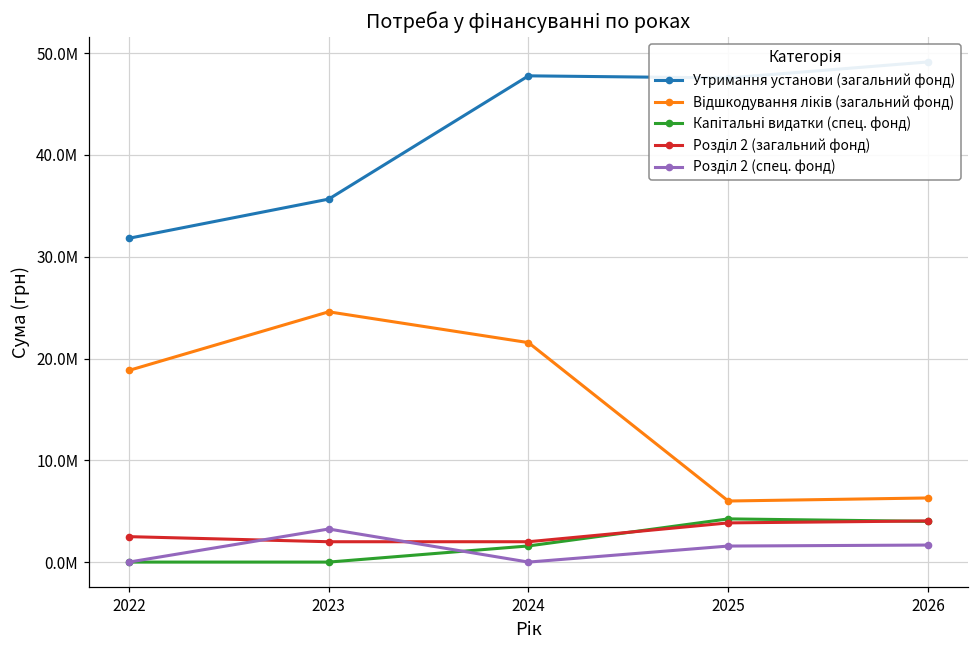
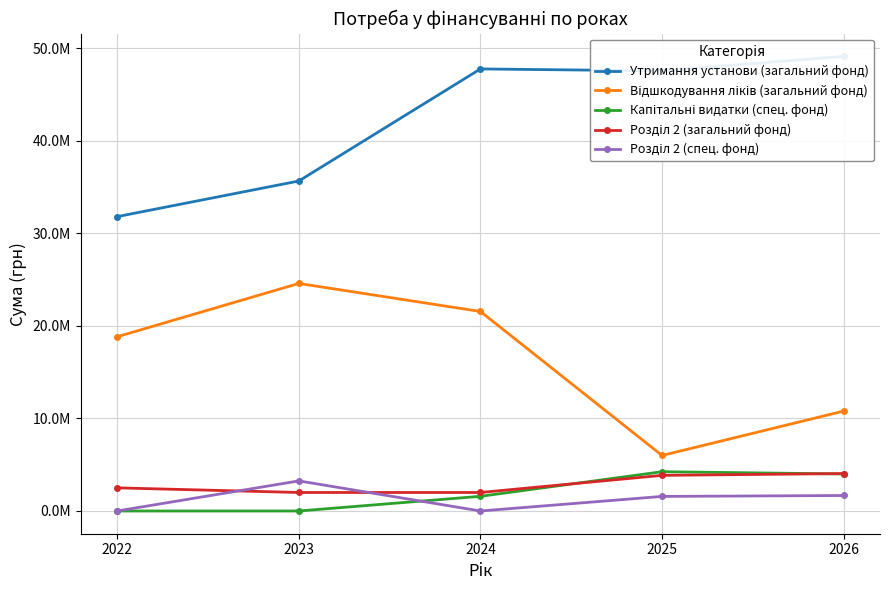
  {
    "Утримання установи (загальний фонд)": {
      "2022": 32000000,
      "2023": 36000000,
      "2024": 48000000
    },
    "Відшкодування ліків (загальний фонд)": {
      "2022": 19000000,
      "2023": 25000000,
      "2024": 22000000,
      "2025": 6000000,
-     "2026": 6000000
+     "2026": 11000000
    },
    "Капітальні видатки (спец. фонд)": {
      "2023": 0,
      "2024": 2000000,
      "2025": 4000000
    },
    "Розділ 2 (загальний фонд)": {
      "2022": 3000000,
      "2023": 2000000,
      "2024": 2000000,
      "2025": 4000000
    },
    "Розділ 2 (спец. фонд)": {
      "2023": 3000000,
      "2024": 0,
      "2025": 2000000,
      "2026": 2000000
    }
  }
